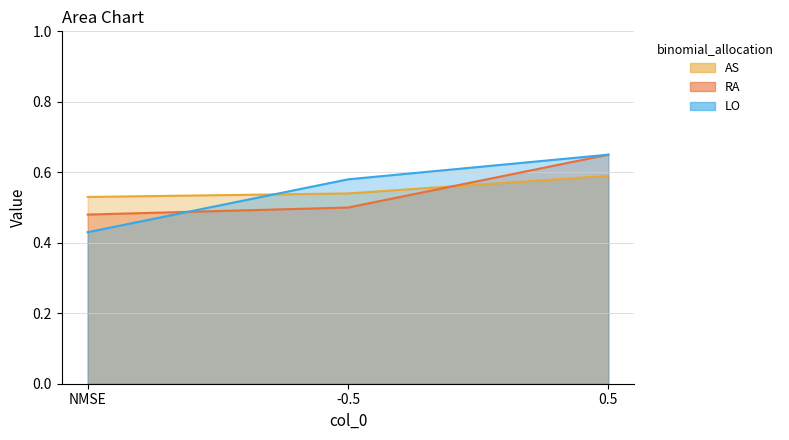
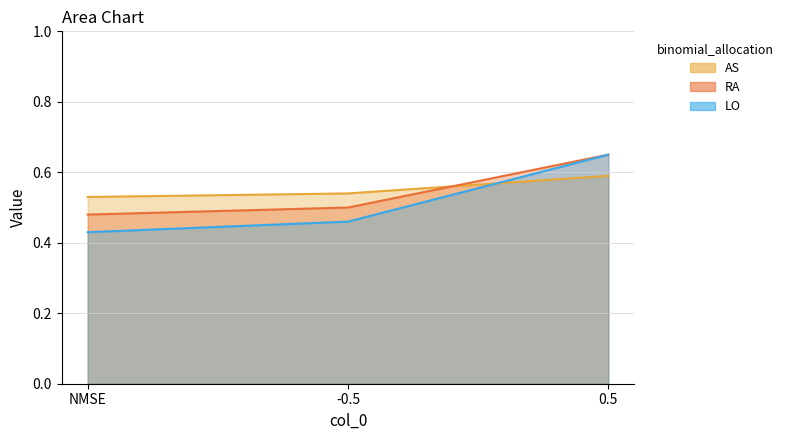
  {
    "LO": {
      "NMSE": 0.43,
-     "-0.5": 0.58
+     "-0.5": 0.46
    }
  }
